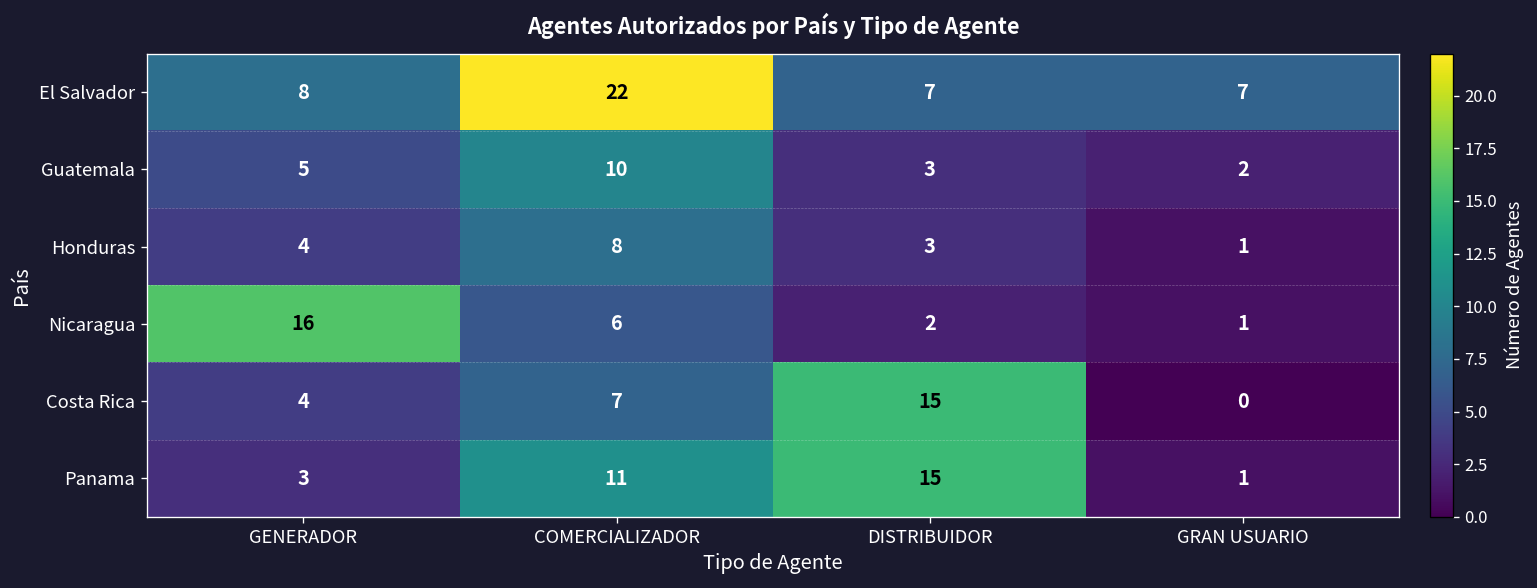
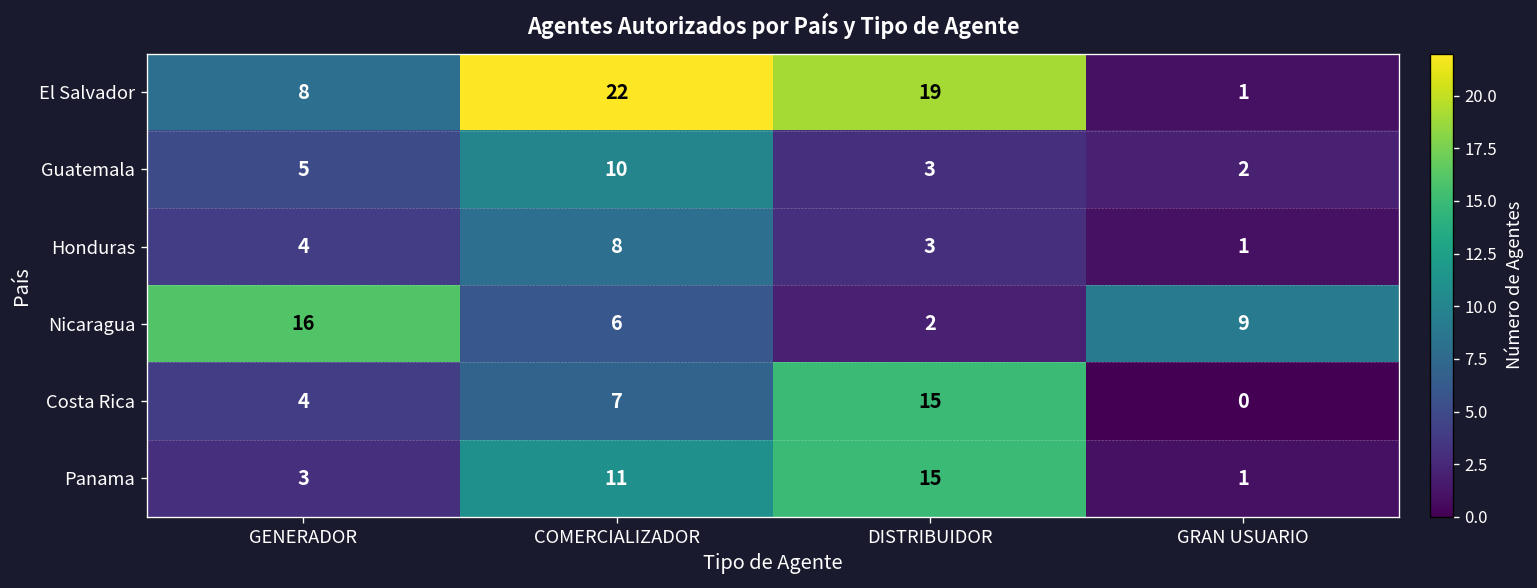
  {
    "El Salvador": {
      "GENERADOR": 8,
      "COMERCIALIZADOR": 22,
-     "DISTRIBUIDOR": 7,
-     "GRAN USUARIO": 7
+     "DISTRIBUIDOR": 19,
+     "GRAN USUARIO": 1
    },
    "Guatemala": {
      "GENERADOR": 5,
      "COMERCIALIZADOR": 10,
      "DISTRIBUIDOR": 3,
      "GRAN USUARIO": 2
    },
    "Honduras": {
      "GENERADOR": 4,
      "COMERCIALIZADOR": 8,
      "DISTRIBUIDOR": 3,
      "GRAN USUARIO": 1
    },
    "Nicaragua": {
      "GENERADOR": 16,
      "COMERCIALIZADOR": 6,
      "DISTRIBUIDOR": 2,
-     "GRAN USUARIO": 1
+     "GRAN USUARIO": 9
    },
    "Costa Rica": {
      "GENERADOR": 4,
      "COMERCIALIZADOR": 7,
      "DISTRIBUIDOR": 15,
      "GRAN USUARIO": 0
    },
    "Panama": {
      "GENERADOR": 3,
      "COMERCIALIZADOR": 11,
      "DISTRIBUIDOR": 15,
      "GRAN USUARIO": 1
    }
  }
